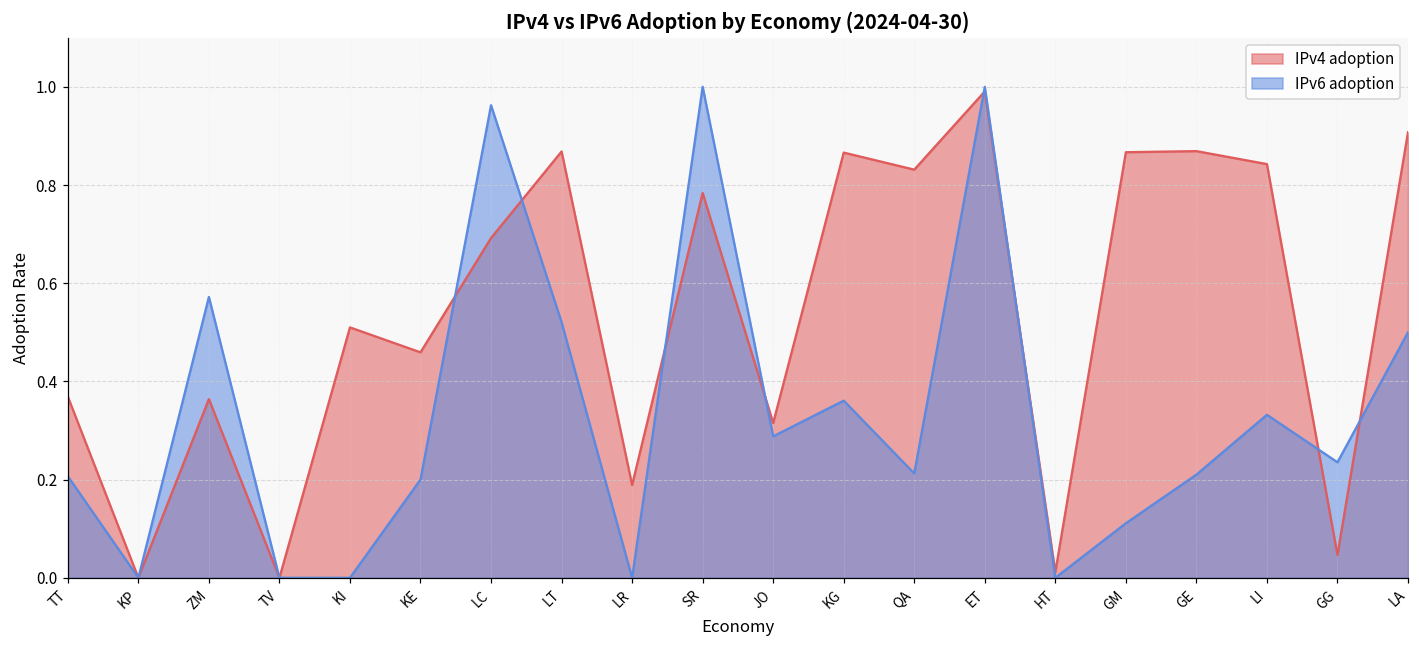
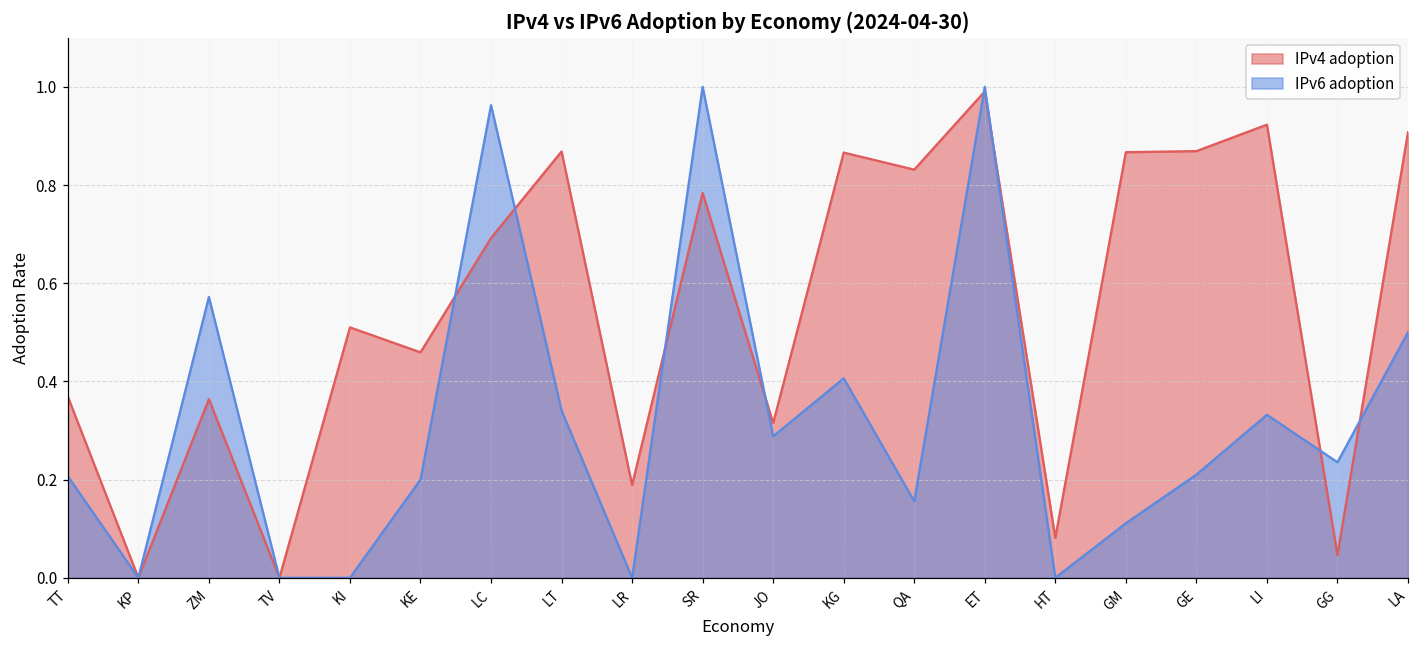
  {
    "IPv4 adoption": {
      "TT": 0.37,
      "ZM": 0.36,
      "KI": 0.51,
      "KE": 0.46,
      "LC": 0.69,
      "LT": 0.87,
      "LR": 0.19,
      "SR": 0.78,
      "JO": 0.32,
      "KG": 0.87,
      "QA": 0.83,
      "ET": 0.99,
-     "HT": 0.01,
+     "HT": 0.08,
      "GM": 0.87,
      "GE": 0.87,
-     "LI": 0.84,
+     "LI": 0.92,
      "GG": 0.05,
      "LA": 0.91
    },
    "IPv6 adoption": {
      "TT": 0.21,
      "ZM": 0.57,
      "KI": 0.00,
      "KE": 0.20,
      "LC": 0.96,
-     "LT": 0.52,
+     "LT": 0.34,
      "LR": 0.00,
      "SR": 1.00,
      "JO": 0.29,
-     "KG": 0.36,
-     "QA": 0.21,
+     "KG": 0.41,
+     "QA": 0.16,
      "ET": 1.00,
      "HT": 0.00,
      "GM": 0.11,
      "GE": 0.21,
      "LI": 0.33,
      "GG": 0.24,
      "LA": 0.50
    }
  }
